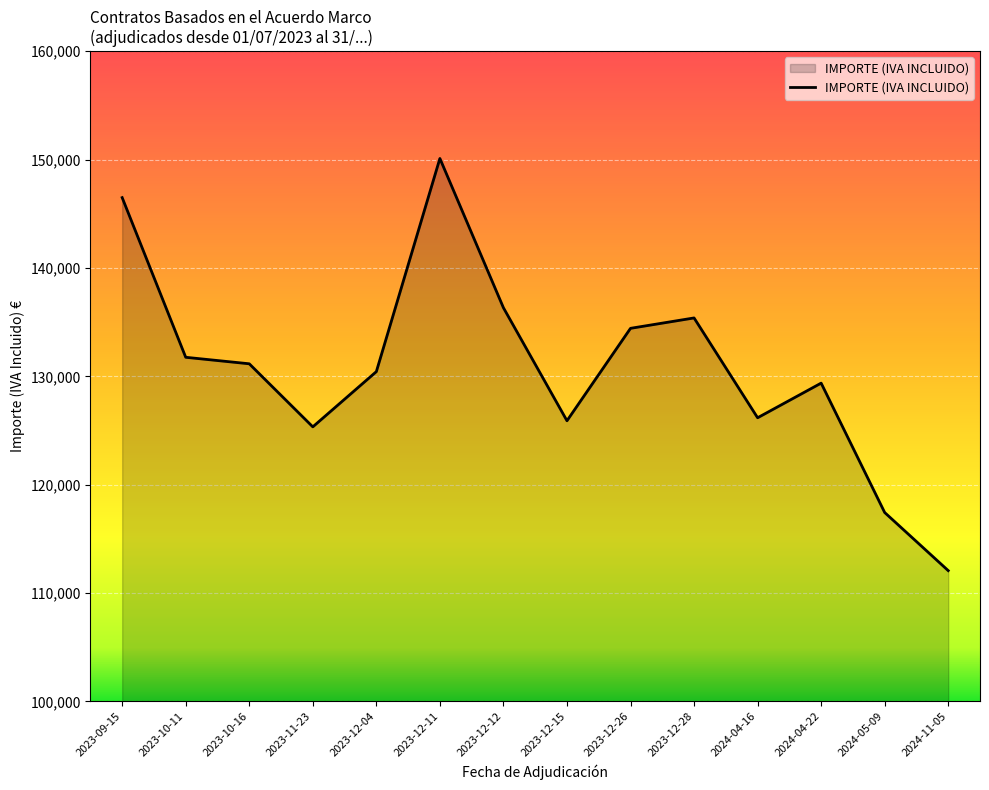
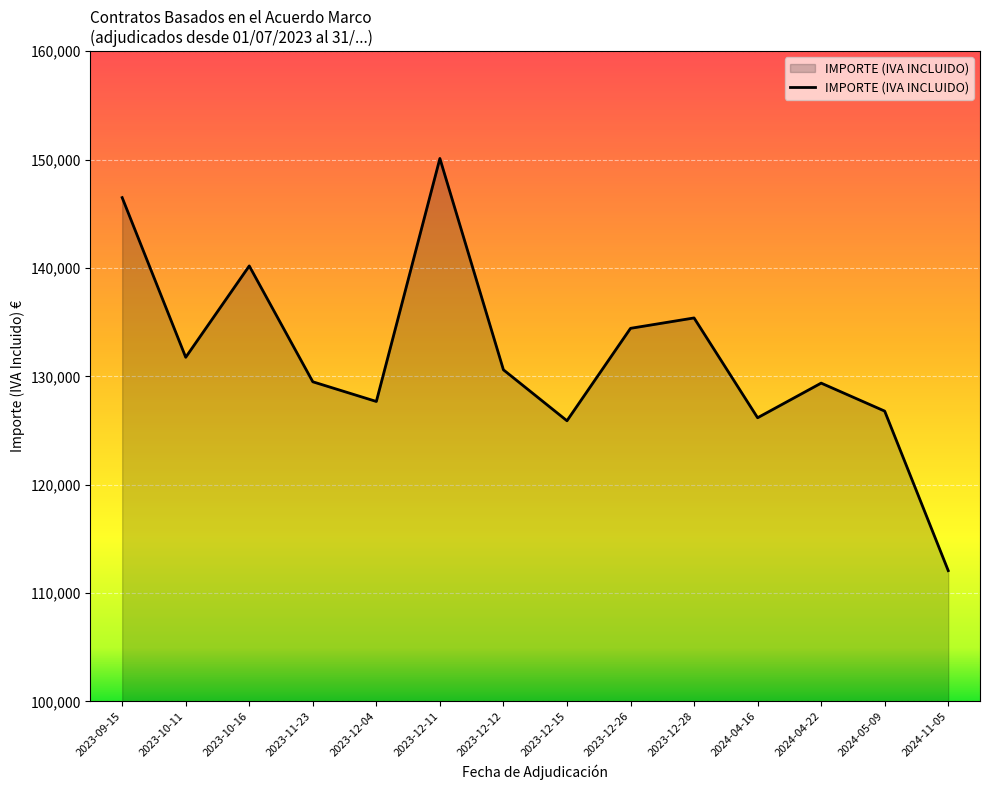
  {
    "2023-09-15": "146,500",
    "2023-10-11": "131,800",
-   "2023-10-16": "131,200",
-   "2023-11-23": "125,300",
-   "2023-12-04": "130,400",
+   "2023-10-16": "140,200",
+   "2023-11-23": "129,500",
+   "2023-12-04": "127,700",
    "2023-12-11": "150,100",
-   "2023-12-12": "136,300",
+   "2023-12-12": "130,600",
    "2023-12-15": "125,900",
    "2023-12-26": "134,400",
    "2023-12-28": "135,400",
    "2024-04-16": "126,200",
    "2024-04-22": "129,400",
-   "2024-05-09": "117,400",
+   "2024-05-09": "126,800",
    "2024-11-05": "112,100"
  }
